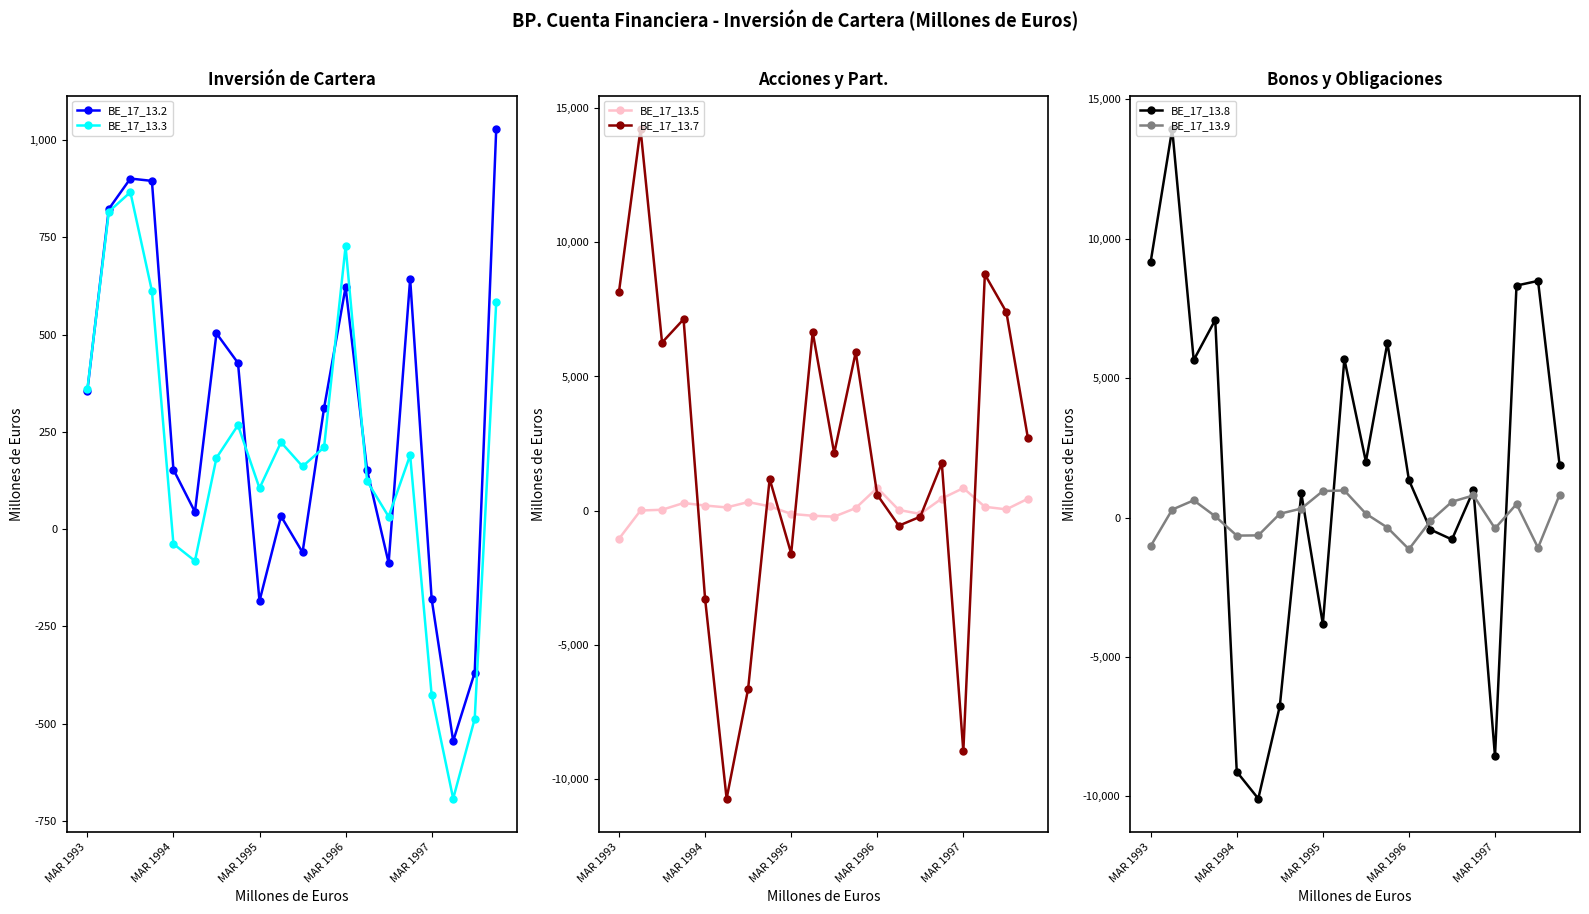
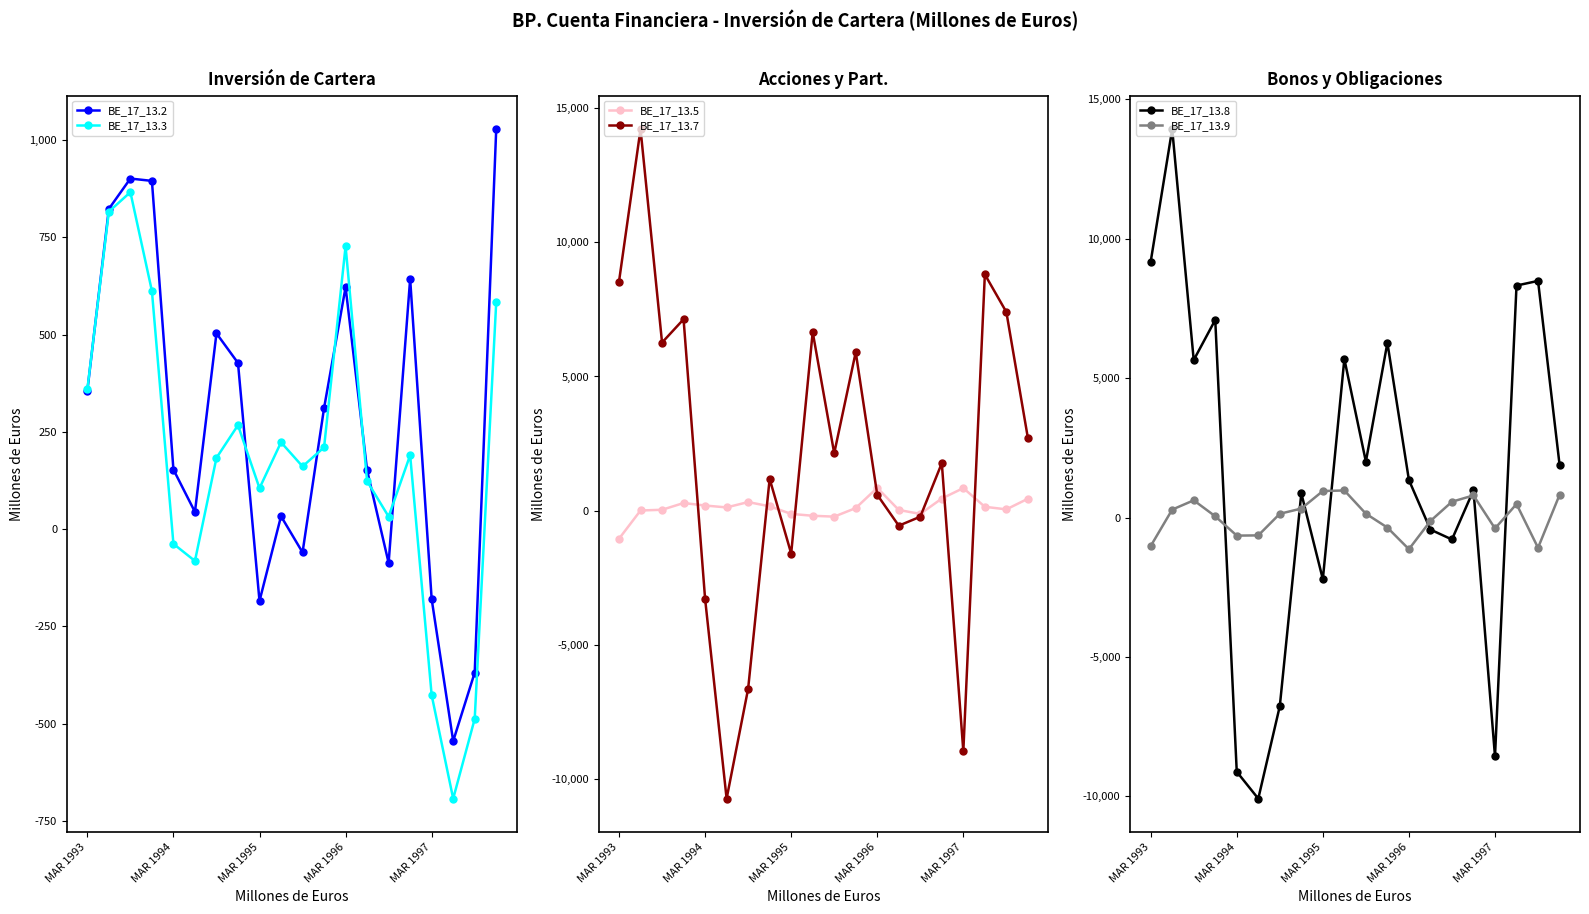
  {
    "Inversión de Cartera": {
      "BE_17_13.2": {
        "MAR 1994": "150",
        "MAR 1995": "-190",
        "MAR 1996": "620",
        "MAR 1997": "-180"
      },
      "BE_17_13.3": {
        "MAR 1994": "-40",
        "MAR 1995": "110",
        "MAR 1996": "730",
        "MAR 1997": "-430"
      }
    },
    "Acciones y Part.": {
      "BE_17_13.5": {
        "MAR 1993": "-1,000",
        "MAR 1994": "200",
        "MAR 1995": "-100",
        "MAR 1996": "900",
        "MAR 1997": "800"
      },
      "BE_17_13.7": {
-       "MAR 1993": "8,200",
+       "MAR 1993": "8,500",
        "MAR 1994": "-3,300",
        "MAR 1995": "-1,600",
        "MAR 1996": "600",
        "MAR 1997": "-9,000"
      }
    },
    "Bonos y Obligaciones": {
      "BE_17_13.8": {
        "MAR 1993": "9,200",
        "MAR 1994": "-9,100",
-       "MAR 1995": "-3,800",
+       "MAR 1995": "-2,200",
        "MAR 1996": "1,300",
        "MAR 1997": "-8,600"
      },
      "BE_17_13.9": {
        "MAR 1993": "-1,000",
        "MAR 1994": "-600",
        "MAR 1995": "1,000",
        "MAR 1996": "-1,100",
        "MAR 1997": "-400"
      }
    }
  }
